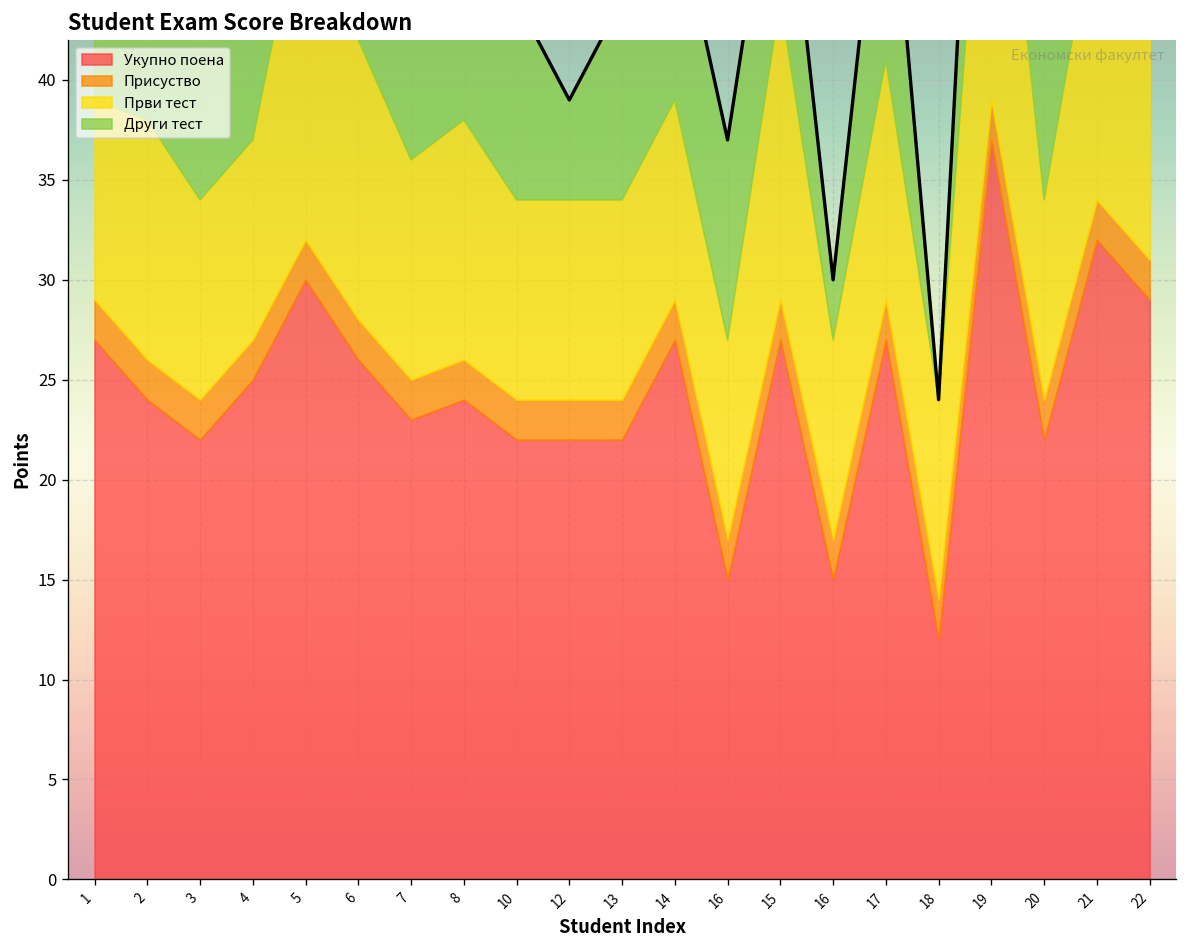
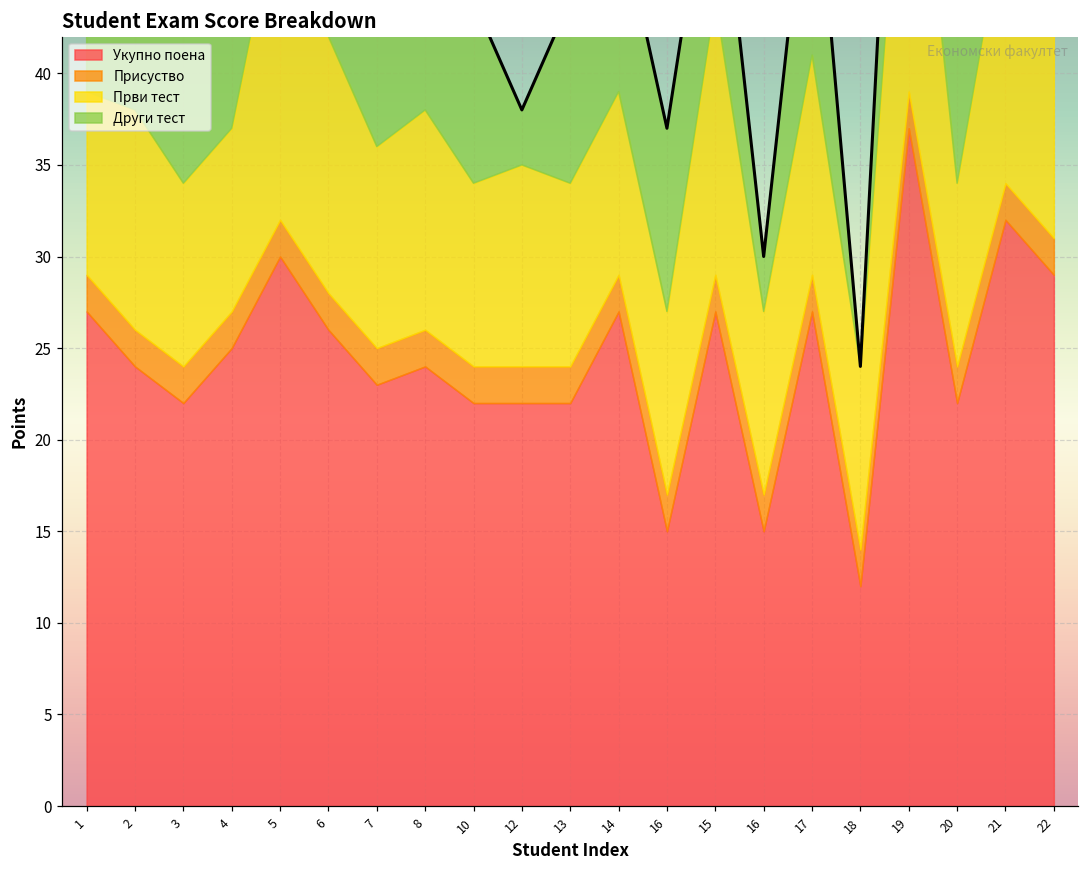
  {
    "Укупно поена": {
      "1": 27,
      "2": 24,
      "3": 22,
      "4": 25,
      "5": 30,
      "6": 26,
      "7": 23,
      "8": 24,
      "10": 22,
      "12": 22,
      "13": 22,
      "14": 27,
      "15": 27,
      "17": 27,
      "18": 12,
      "19": 37,
      "20": 22,
      "21": 32,
      "22": 29
    },
    "Присуство": {
      "1": 2,
      "2": 2,
      "3": 2,
      "4": 2,
      "5": 2,
      "6": 2,
      "7": 2,
      "8": 2,
      "10": 2,
      "12": 2,
      "13": 2,
      "14": 2,
      "15": 2,
      "17": 2,
      "18": 2,
      "19": 2,
      "20": 2,
      "21": 2,
      "22": 2
    },
    "Први тест": {
      "3": 10,
      "4": 10,
      "6": 14,
      "7": 11,
      "8": 12,
      "10": 10,
-     "12": 10,
+     "12": 11,
      "13": 10,
      "14": 10,
      "17": 12,
      "20": 10
    },
    "Други тест": {
-     "12": 5
+     "12": 3
    }
  }
